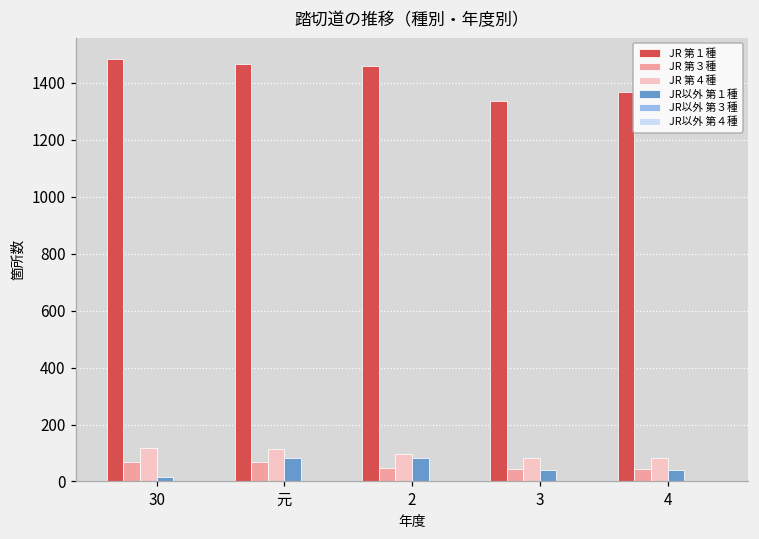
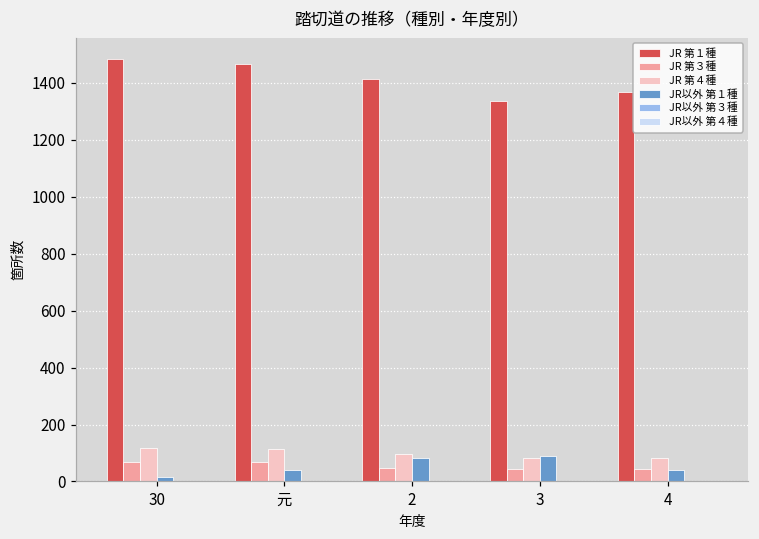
  {
    "JR 第１種": {
      "30": 1490,
      "元": 1470,
-     "2": 1460,
+     "2": 1410,
      "3": 1340,
      "4": 1370
    },
    "JR以外 第１種": {
      "30": 20,
-     "元": 80,
+     "元": 40,
      "2": 80,
-     "3": 40,
+     "3": 90,
      "4": 40
    }
  }
